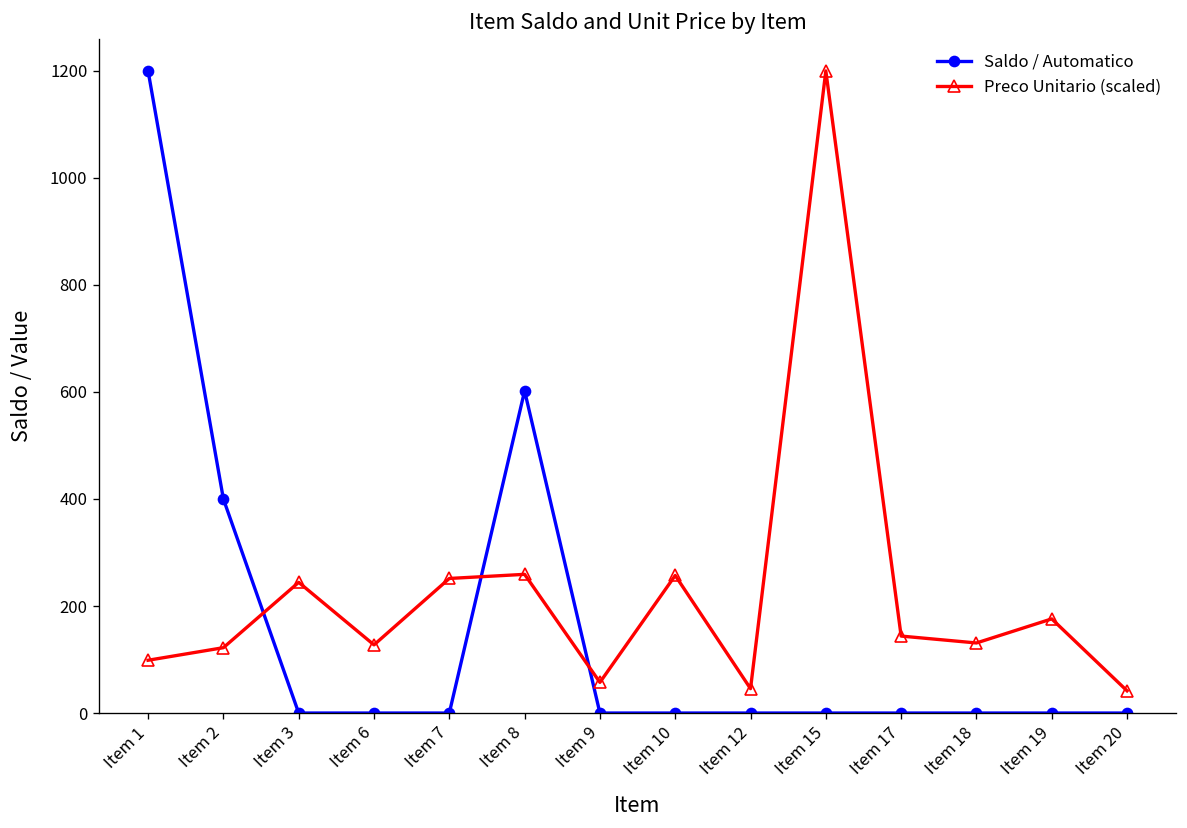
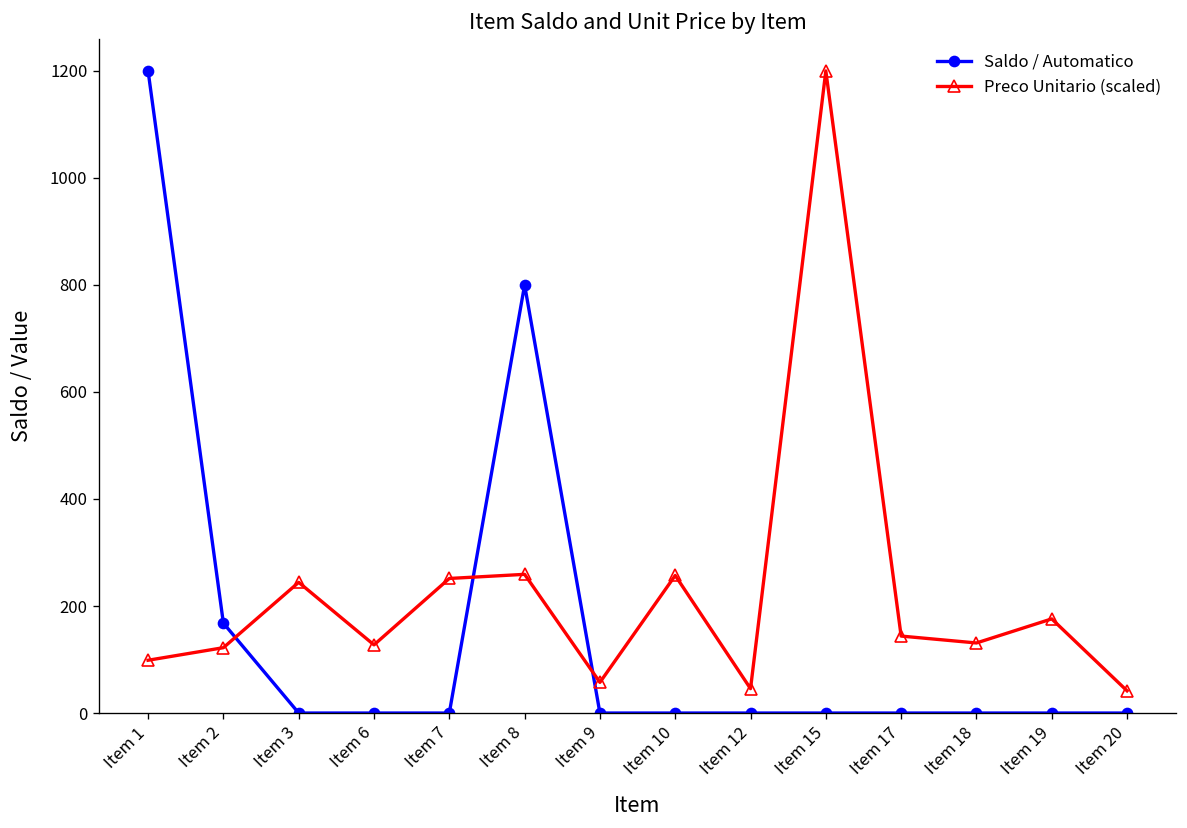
  {
    "Saldo / Automatico": {
      "Item 1": 1200,
-     "Item 2": 400,
+     "Item 2": 170,
      "Item 3": 0,
      "Item 6": 0,
      "Item 7": 0,
-     "Item 8": 600,
+     "Item 8": 800,
      "Item 9": 0,
      "Item 10": 0,
      "Item 12": 0,
      "Item 15": 0,
      "Item 17": 0,
      "Item 18": 0,
      "Item 19": 0,
      "Item 20": 0
    },
    "Preco Unitario (scaled)": {
      "Item 1": 100,
      "Item 2": 120,
      "Item 3": 240,
      "Item 6": 130,
      "Item 7": 250,
      "Item 8": 260,
      "Item 9": 60,
      "Item 10": 260,
      "Item 12": 50,
      "Item 15": 1200,
      "Item 17": 140,
      "Item 18": 130,
      "Item 19": 180,
      "Item 20": 40
    }
  }
